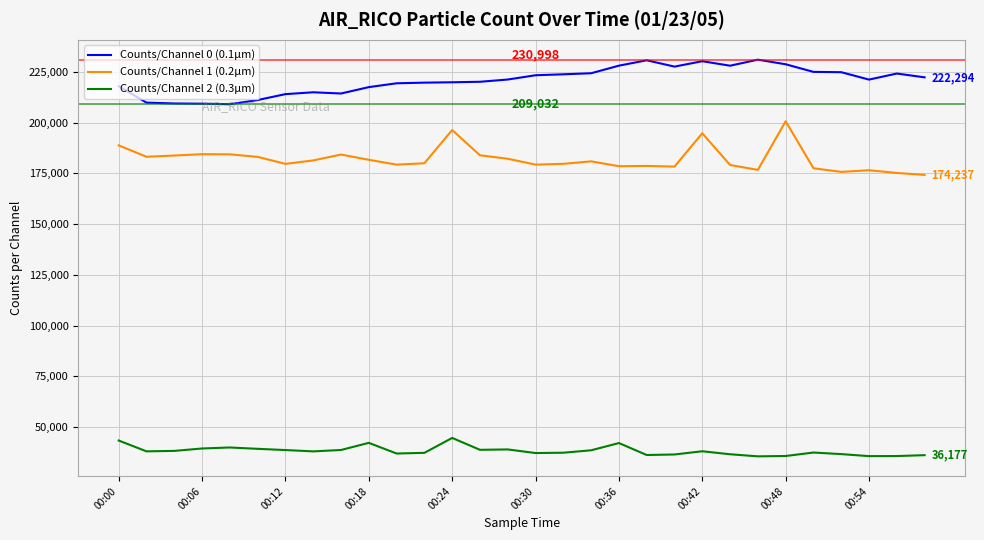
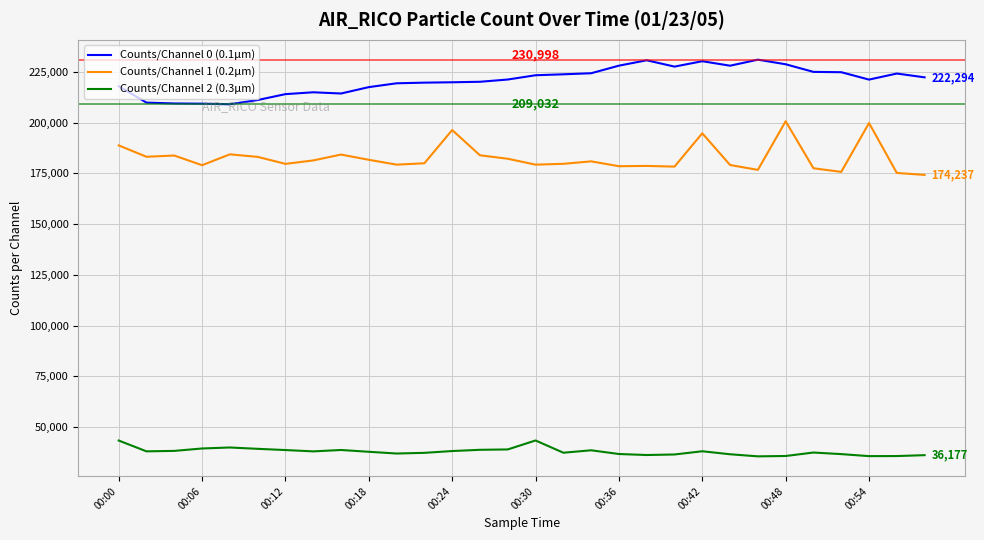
  {
    "Counts/Channel 0 (0.1µm)": {
      "00:06": "209,000",
      "00:12": "214,000",
      "00:18": "217,000",
      "00:24": "220,000",
      "00:36": "228,000",
      "00:42": "230,000",
      "00:48": "229,000",
      "00:54": "221,000"
    },
    "Counts/Channel 1 (0.2µm)": {
      "00:00": "189,000",
-     "00:06": "184,000",
+     "00:06": "179,000",
      "00:12": "180,000",
      "00:18": "182,000",
      "00:24": "196,000",
      "00:30": "179,000",
      "00:36": "179,000",
      "00:42": "195,000",
      "00:48": "201,000",
-     "00:54": "177,000"
+     "00:54": "200,000"
    },
    "Counts/Channel 2 (0.3µm)": {
      "00:00": "43,000",
      "00:06": "39,000",
      "00:12": "39,000",
-     "00:18": "42,000",
-     "00:24": "45,000",
-     "00:30": "37,000",
-     "00:36": "42,000",
+     "00:18": "38,000",
+     "00:24": "38,000",
+     "00:30": "43,000",
+     "00:36": "37,000",
      "00:42": "38,000",
      "00:48": "36,000",
      "00:54": "36,000"
    }
  }
